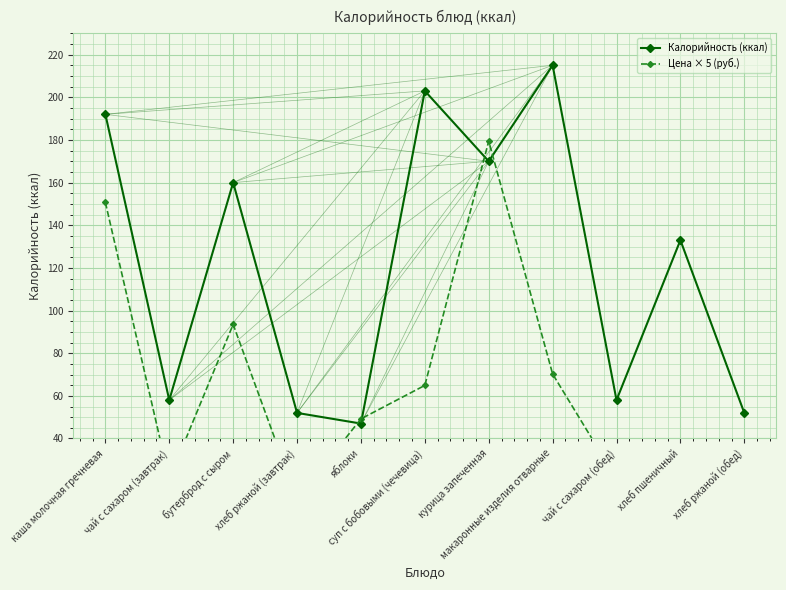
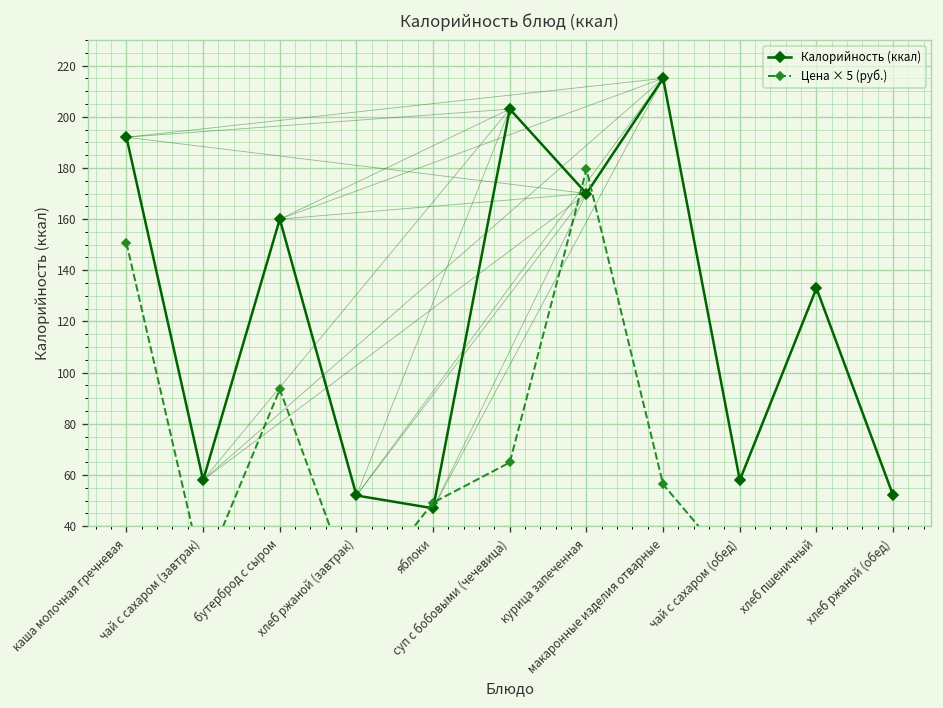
  {
    "Цена × 5 (руб.)": {
      "каша молочная гречневая": 151,
      "бутерброд с сыром": 94,
      "яблоки": 49,
      "суп с бобовыми (чечевица)": 65,
      "курица запеченная": 179,
-     "макаронные изделия отварные": 70
+     "макаронные изделия отварные": 56
    }
  }
